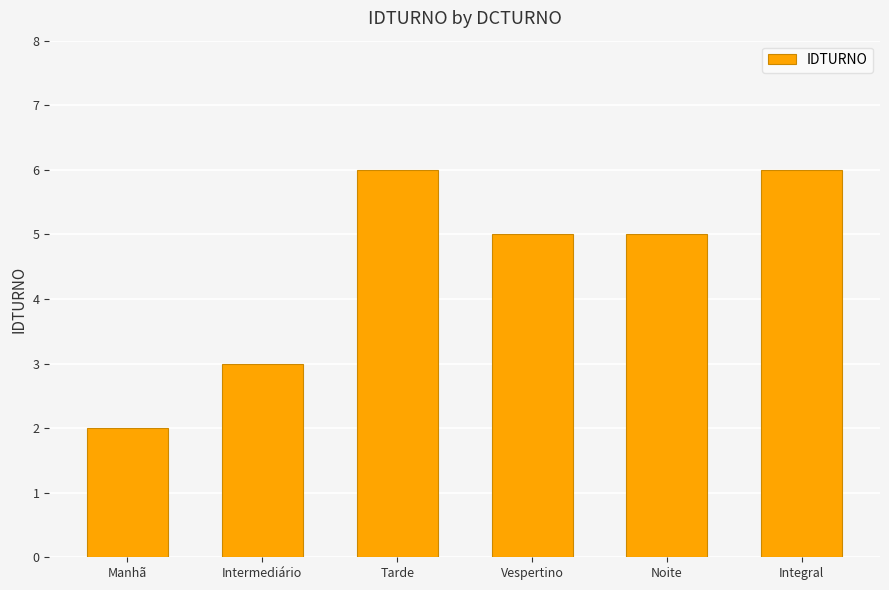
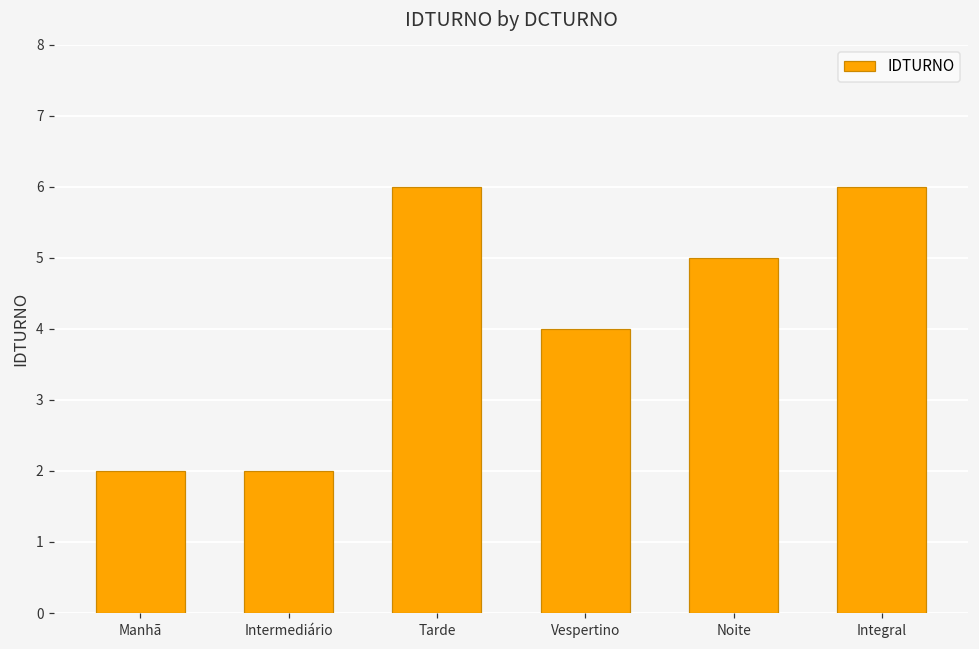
  {
    "Manhã": 2,
-   "Intermediário": 3,
+   "Intermediário": 2,
    "Tarde": 6,
-   "Vespertino": 5,
+   "Vespertino": 4,
    "Noite": 5,
    "Integral": 6
  }
